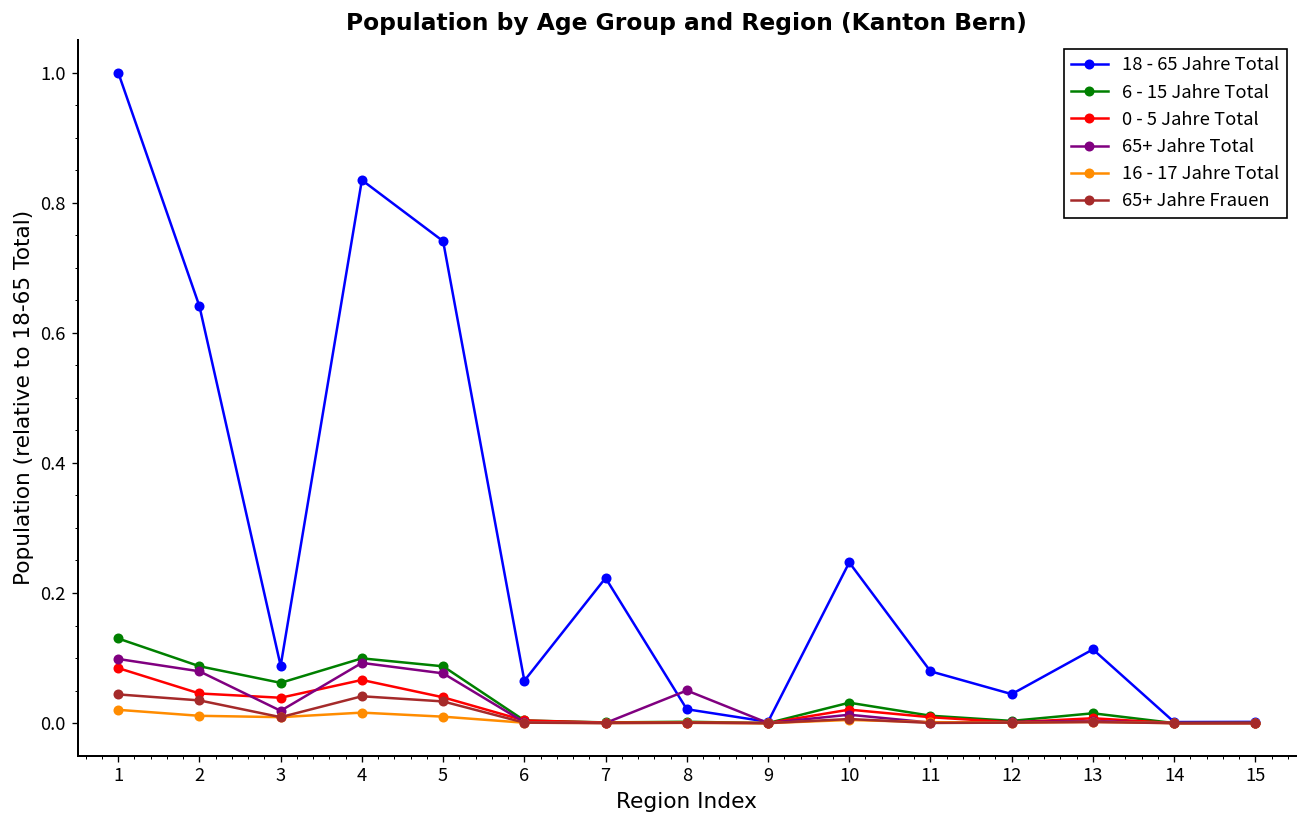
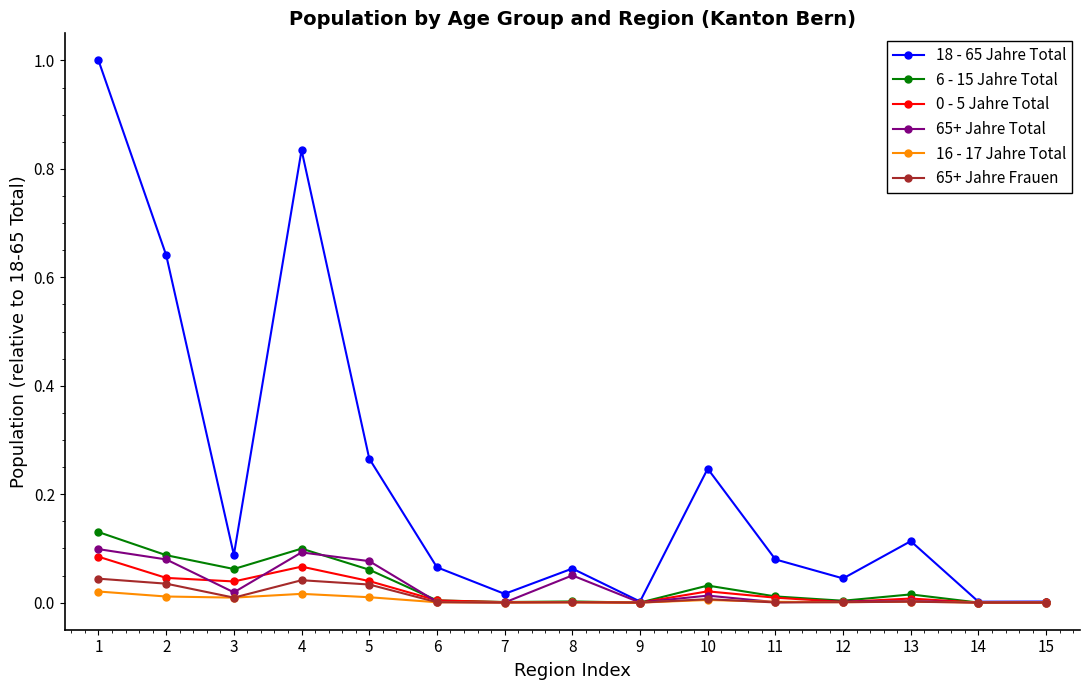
  {
    "18 - 65 Jahre Total": {
      "1": 1.00,
      "2": 0.64,
      "3": 0.09,
      "4": 0.83,
-     "5": 0.74,
+     "5": 0.27,
      "6": 0.07,
-     "7": 0.22,
-     "8": 0.02,
+     "7": 0.02,
+     "8": 0.06,
      "10": 0.25,
      "11": 0.08,
      "12": 0.04,
      "13": 0.11
    },
    "6 - 15 Jahre Total": {
      "1": 0.13,
      "2": 0.09,
      "3": 0.06,
      "4": 0.10,
-     "5": 0.09,
+     "5": 0.06,
      "10": 0.03,
      "13": 0.02
    },
    "0 - 5 Jahre Total": {
      "1": 0.08,
      "2": 0.05,
      "3": 0.04,
      "4": 0.07,
      "5": 0.04,
      "10": 0.02
    },
    "65+ Jahre Total": {
      "1": 0.10,
      "2": 0.08,
      "3": 0.02,
      "4": 0.09,
      "5": 0.08,
      "8": 0.05,
      "10": 0.01
    },
    "16 - 17 Jahre Total": {
      "1": 0.02,
      "2": 0.01,
      "4": 0.02,
      "5": 0.01
    },
    "65+ Jahre Frauen": {
      "1": 0.04,
      "2": 0.03,
      "4": 0.04,
      "5": 0.03
    }
  }
